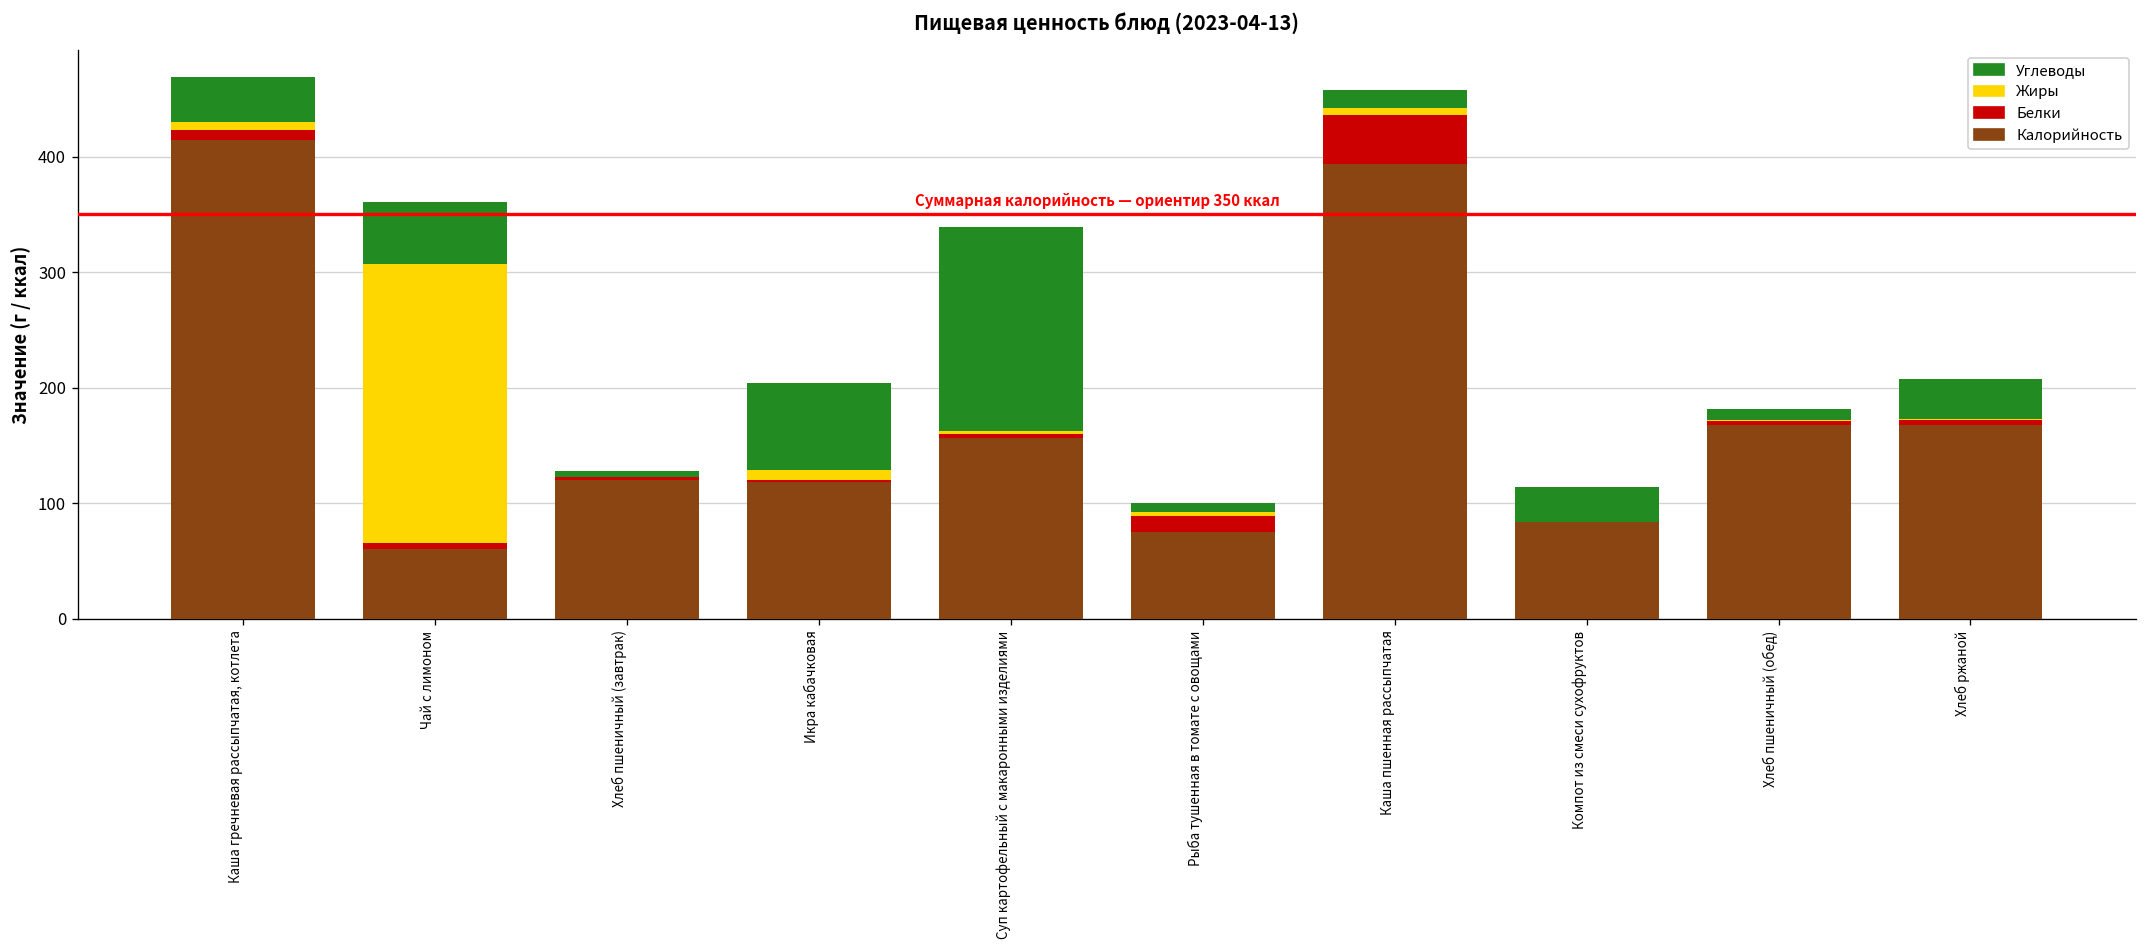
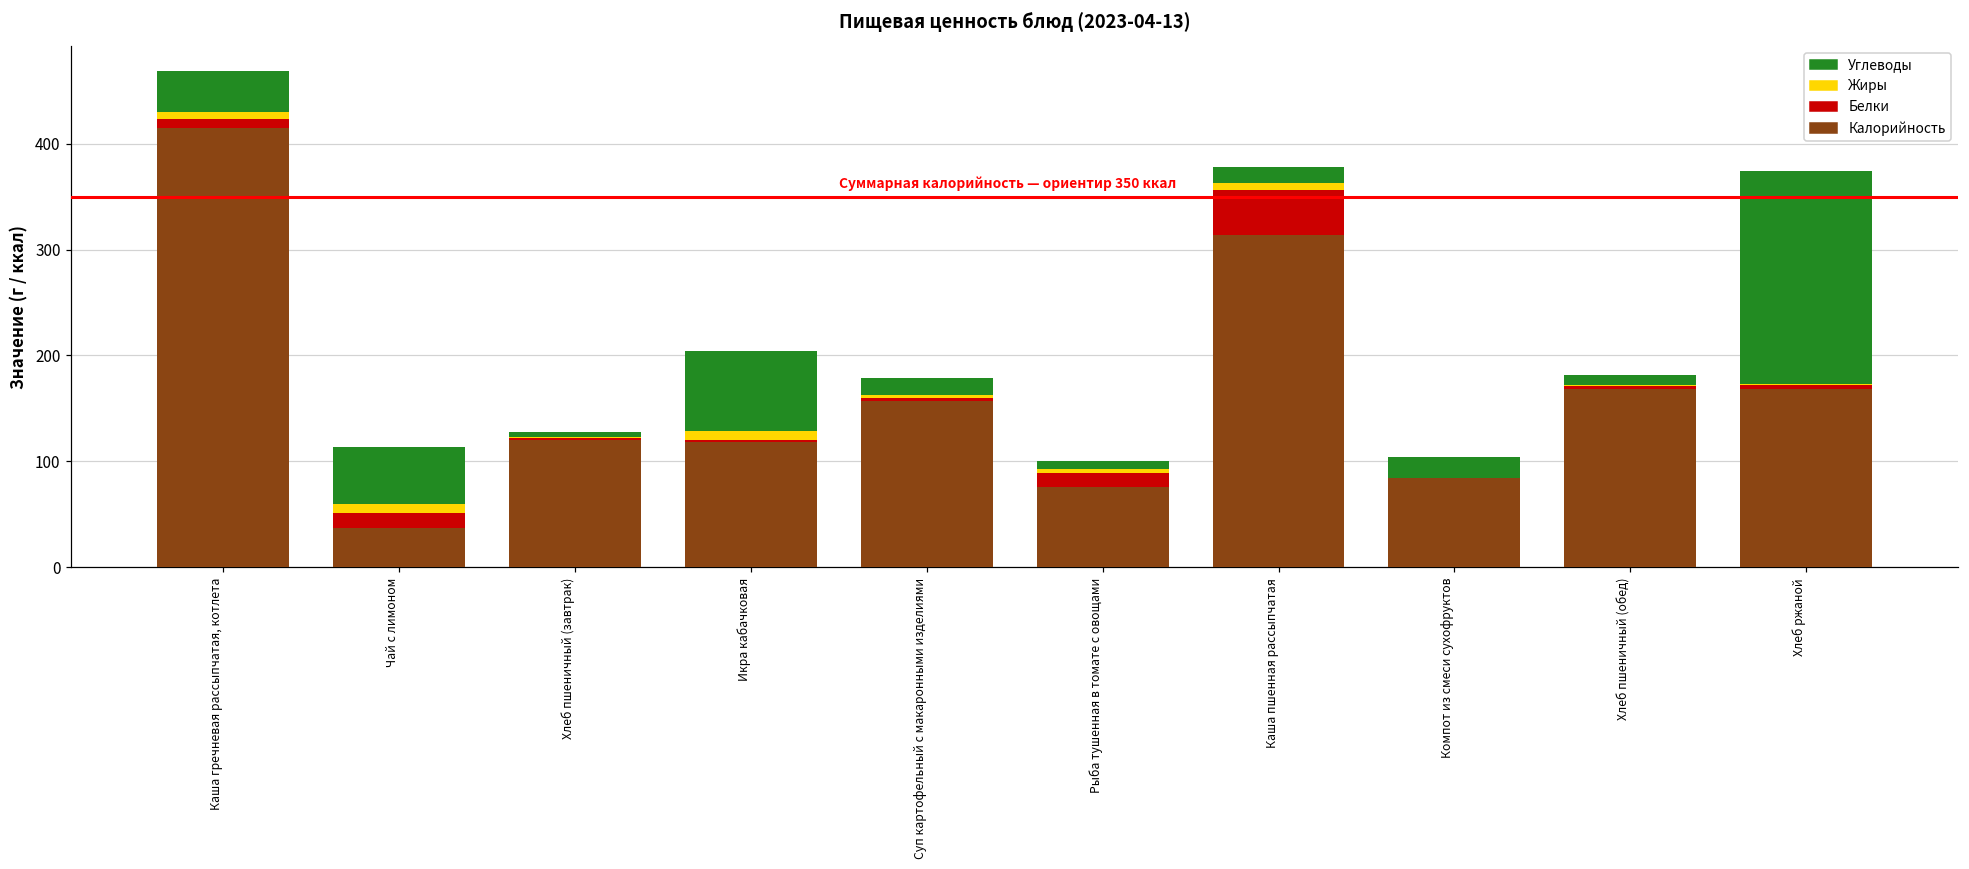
  {
    "Калорийность": {
      "Каша гречневая рассыпчатая, котлета": 410,
-     "Чай с лимоном": 60,
+     "Чай с лимоном": 40,
      "Хлеб пшеничный (завтрак)": 120,
      "Икра кабачковая": 120,
      "Суп картофельный с макаронными изделиями": 160,
      "Рыба тушенная в томате с овощами": 80,
-     "Каша пшенная рассыпчатая": 390,
+     "Каша пшенная рассыпчатая": 310,
      "Компот из смеси сухофруктов": 80,
      "Хлеб пшеничный (обед)": 170,
      "Хлеб ржаной": 170
    },
    "Белки": {
      "Каша гречневая рассыпчатая, котлета": 10,
-     "Чай с лимоном": 5,
+     "Чай с лимоном": 14,
      "Суп картофельный с макаронными изделиями": 0,
      "Рыба тушенная в томате с овощами": 10,
      "Каша пшенная рассыпчатая": 40,
      "Хлеб пшеничный (обед)": 0,
      "Хлеб ржаной": 0
    },
    "Жиры": {
      "Каша гречневая рассыпчатая, котлета": 10,
-     "Чай с лимоном": 240,
+     "Чай с лимоном": 10,
      "Икра кабачковая": 10,
      "Рыба тушенная в томате с овощами": 0,
      "Каша пшенная рассыпчатая": 10
    },
    "Углеводы": {
      "Каша гречневая рассыпчатая, котлета": 40,
      "Чай с лимоном": 50,
      "Хлеб пшеничный (завтрак)": 10,
      "Икра кабачковая": 80,
-     "Суп картофельный с макаронными изделиями": 180,
+     "Суп картофельный с макаронными изделиями": 20,
      "Рыба тушенная в томате с овощами": 10,
      "Каша пшенная рассыпчатая": 20,
-     "Компот из смеси сухофруктов": 30,
+     "Компот из смеси сухофруктов": 20,
      "Хлеб пшеничный (обед)": 10,
-     "Хлеб ржаной": 40
+     "Хлеб ржаной": 200
    }
  }
